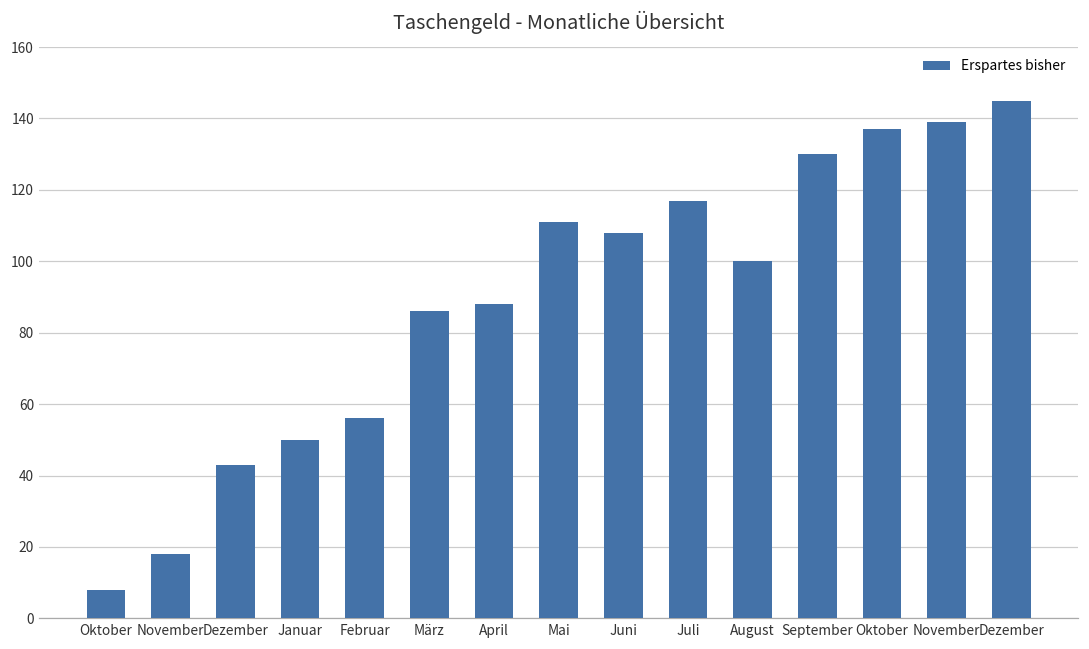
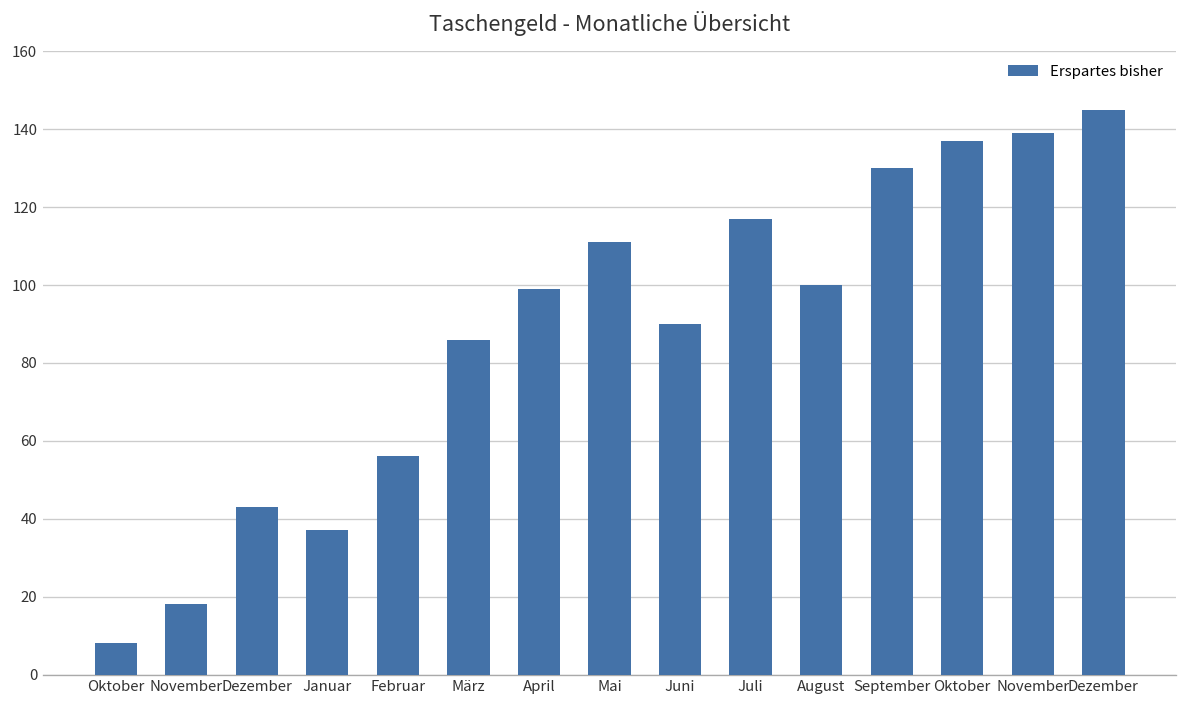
  {
-   "Januar": 50,
+   "Januar": 37,
    "Februar": 56,
    "März": 86,
-   "April": 88,
+   "April": 99,
    "Mai": 111,
-   "Juni": 108,
+   "Juni": 90,
    "Juli": 117,
    "August": 100,
    "September": 130
  }
